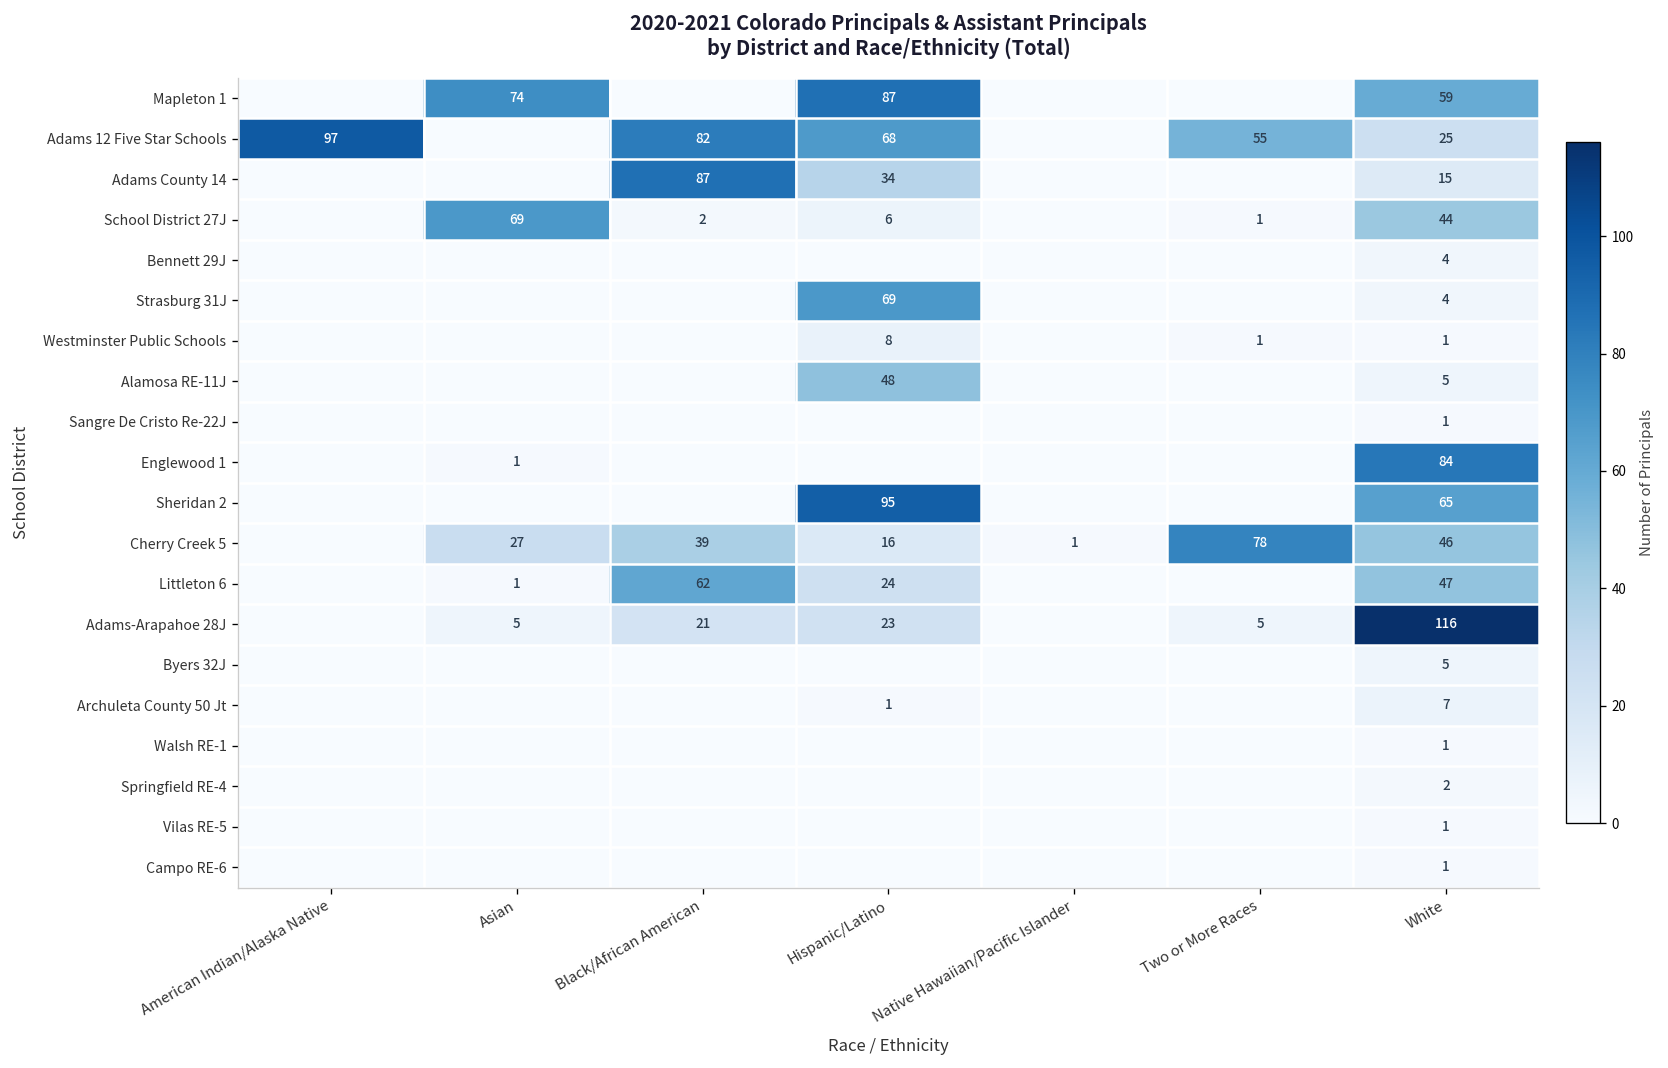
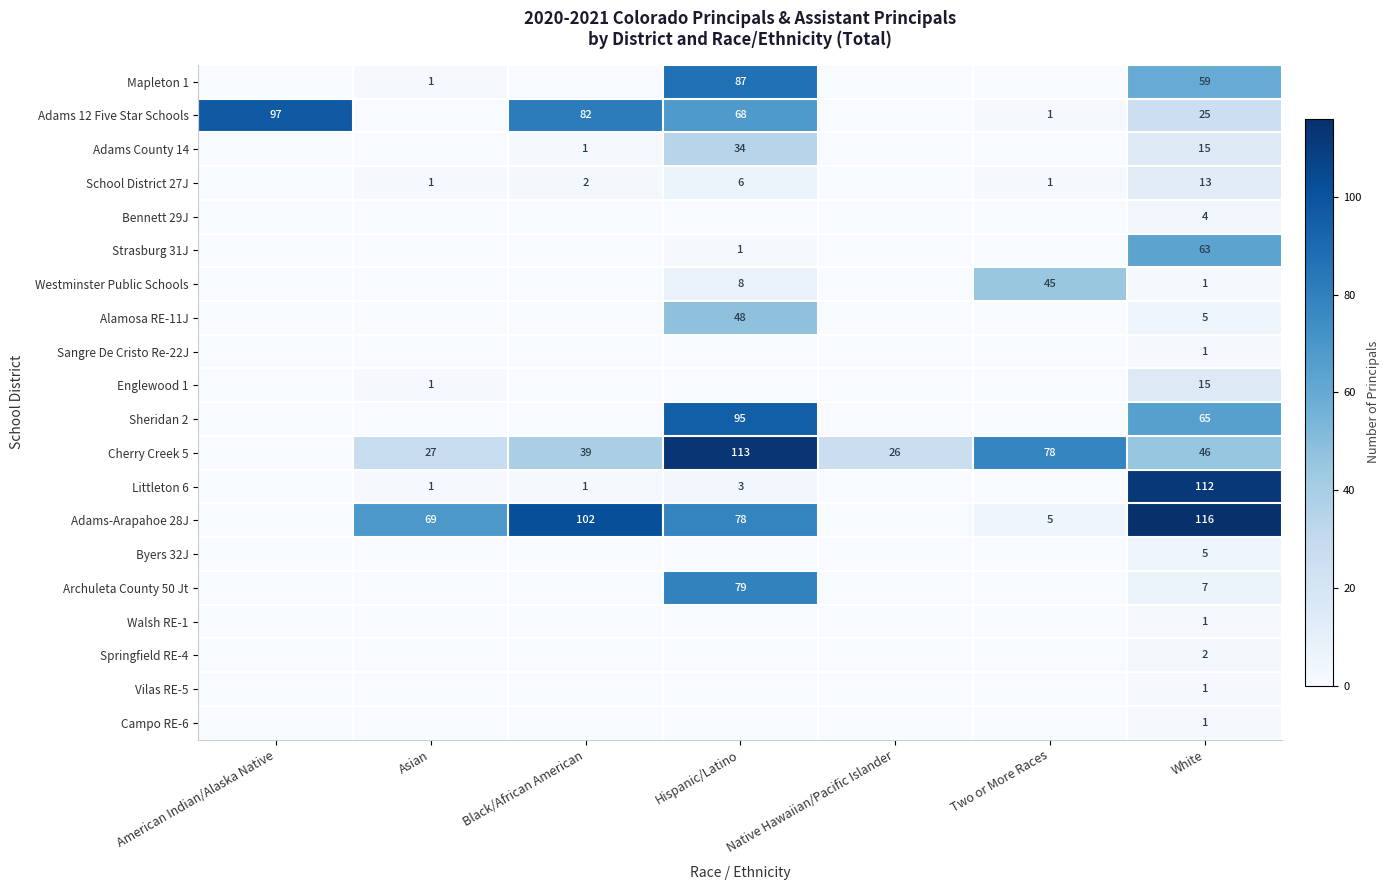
  {
    "Mapleton 1": {
-     "Asian": 74,
+     "Asian": 1,
      "Hispanic/Latino": 87,
      "White": 59
    },
    "Adams 12 Five Star Schools": {
      "American Indian/Alaska Native": 97,
      "Black/African American": 82,
      "Hispanic/Latino": 68,
-     "Two or More Races": 55,
+     "Two or More Races": 1,
      "White": 25
    },
    "Adams County 14": {
-     "Black/African American": 87,
+     "Black/African American": 1,
      "Hispanic/Latino": 34,
      "White": 15
    },
    "School District 27J": {
-     "Asian": 69,
+     "Asian": 1,
      "Black/African American": 2,
      "Hispanic/Latino": 6,
      "Two or More Races": 1,
-     "White": 44
+     "White": 13
    },
    "Bennett 29J": {
      "White": 4
    },
    "Strasburg 31J": {
-     "Hispanic/Latino": 69,
-     "White": 4
+     "Hispanic/Latino": 1,
+     "White": 63
    },
    "Westminster Public Schools": {
      "Hispanic/Latino": 8,
-     "Two or More Races": 1,
+     "Two or More Races": 45,
      "White": 1
    },
    "Alamosa RE-11J": {
      "Hispanic/Latino": 48,
      "White": 5
    },
    "Sangre De Cristo Re-22J": {
      "White": 1
    },
    "Englewood 1": {
      "Asian": 1,
-     "White": 84
+     "White": 15
    },
    "Sheridan 2": {
      "Hispanic/Latino": 95,
      "White": 65
    },
    "Cherry Creek 5": {
      "Asian": 27,
      "Black/African American": 39,
-     "Hispanic/Latino": 16,
-     "Native Hawaiian/Pacific Islander": 1,
+     "Hispanic/Latino": 113,
+     "Native Hawaiian/Pacific Islander": 26,
      "Two or More Races": 78,
      "White": 46
    },
    "Littleton 6": {
      "Asian": 1,
-     "Black/African American": 62,
-     "Hispanic/Latino": 24,
-     "White": 47
+     "Black/African American": 1,
+     "Hispanic/Latino": 3,
+     "White": 112
    },
    "Adams-Arapahoe 28J": {
-     "Asian": 5,
-     "Black/African American": 21,
-     "Hispanic/Latino": 23,
+     "Asian": 69,
+     "Black/African American": 102,
+     "Hispanic/Latino": 78,
      "Two or More Races": 5,
      "White": 116
    },
    "Byers 32J": {
      "White": 5
    },
    "Archuleta County 50 Jt": {
-     "Hispanic/Latino": 1,
+     "Hispanic/Latino": 79,
      "White": 7
    },
    "Walsh RE-1": {
      "White": 1
    },
    "Springfield RE-4": {
      "White": 2
    },
    "Vilas RE-5": {
      "White": 1
    },
    "Campo RE-6": {
      "White": 1
    }
  }
